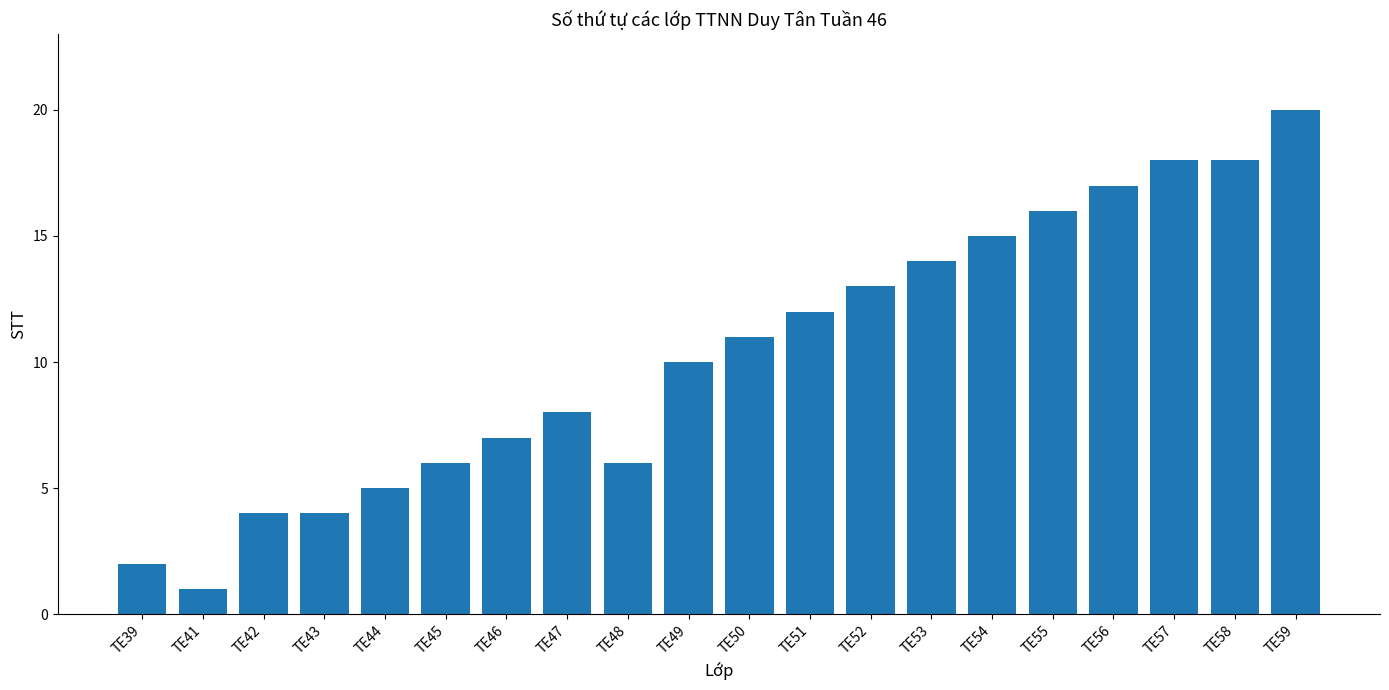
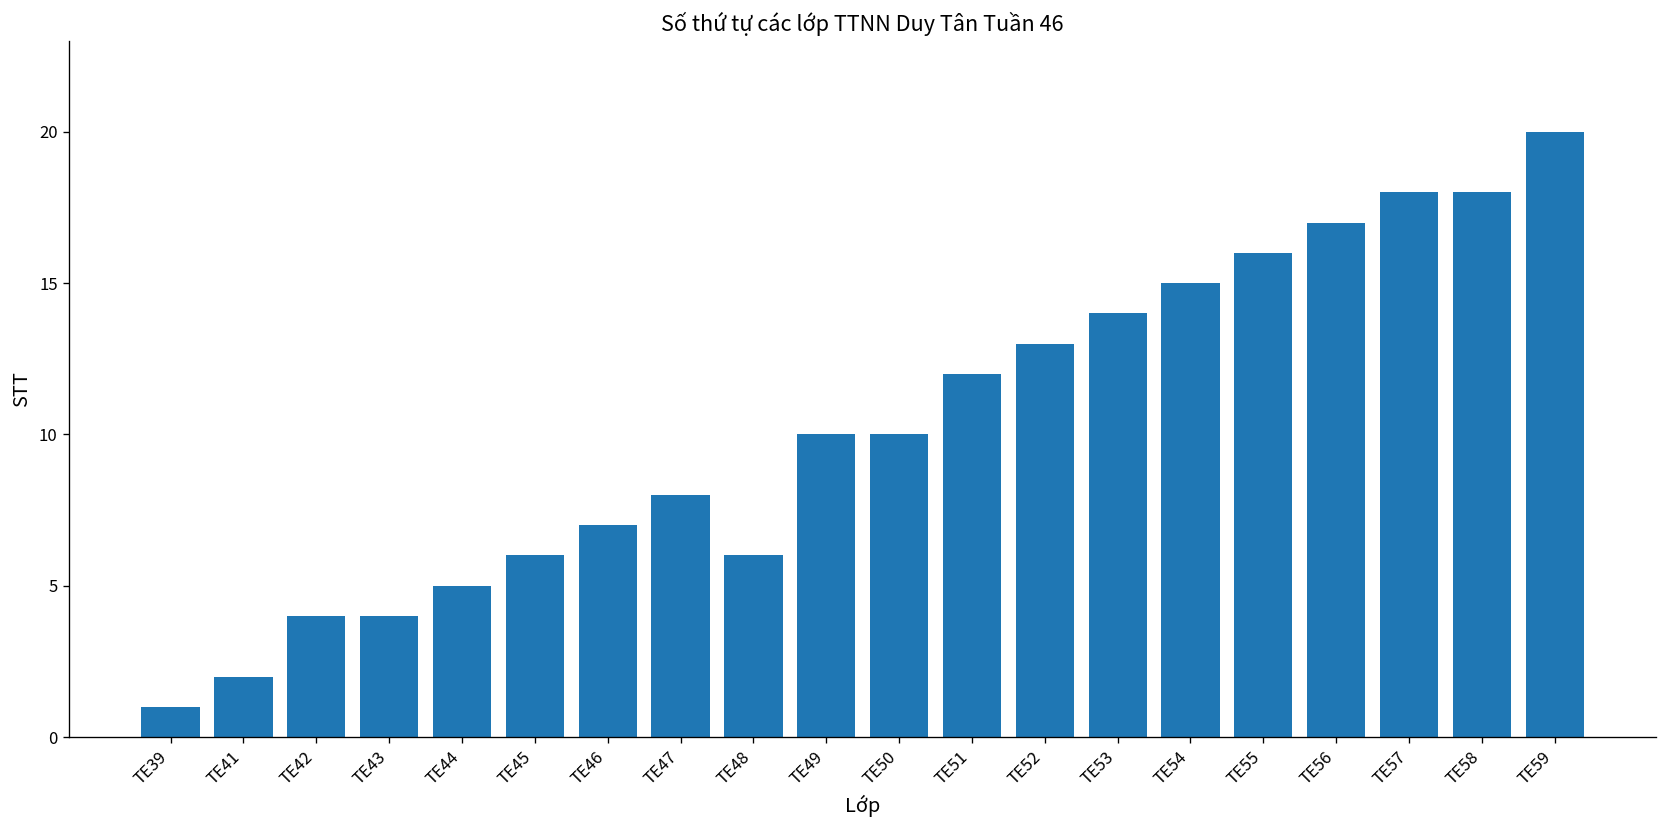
  {
-   "TE39": 2,
-   "TE41": 1,
+   "TE39": 1,
+   "TE41": 2,
    "TE42": 4,
    "TE43": 4,
    "TE44": 5,
    "TE45": 6,
    "TE46": 7,
    "TE47": 8,
    "TE48": 6,
    "TE49": 10,
-   "TE50": 11,
+   "TE50": 10,
    "TE51": 12,
    "TE52": 13,
    "TE53": 14,
    "TE54": 15,
    "TE55": 16,
    "TE56": 17,
    "TE57": 18,
    "TE58": 18,
    "TE59": 20
  }
